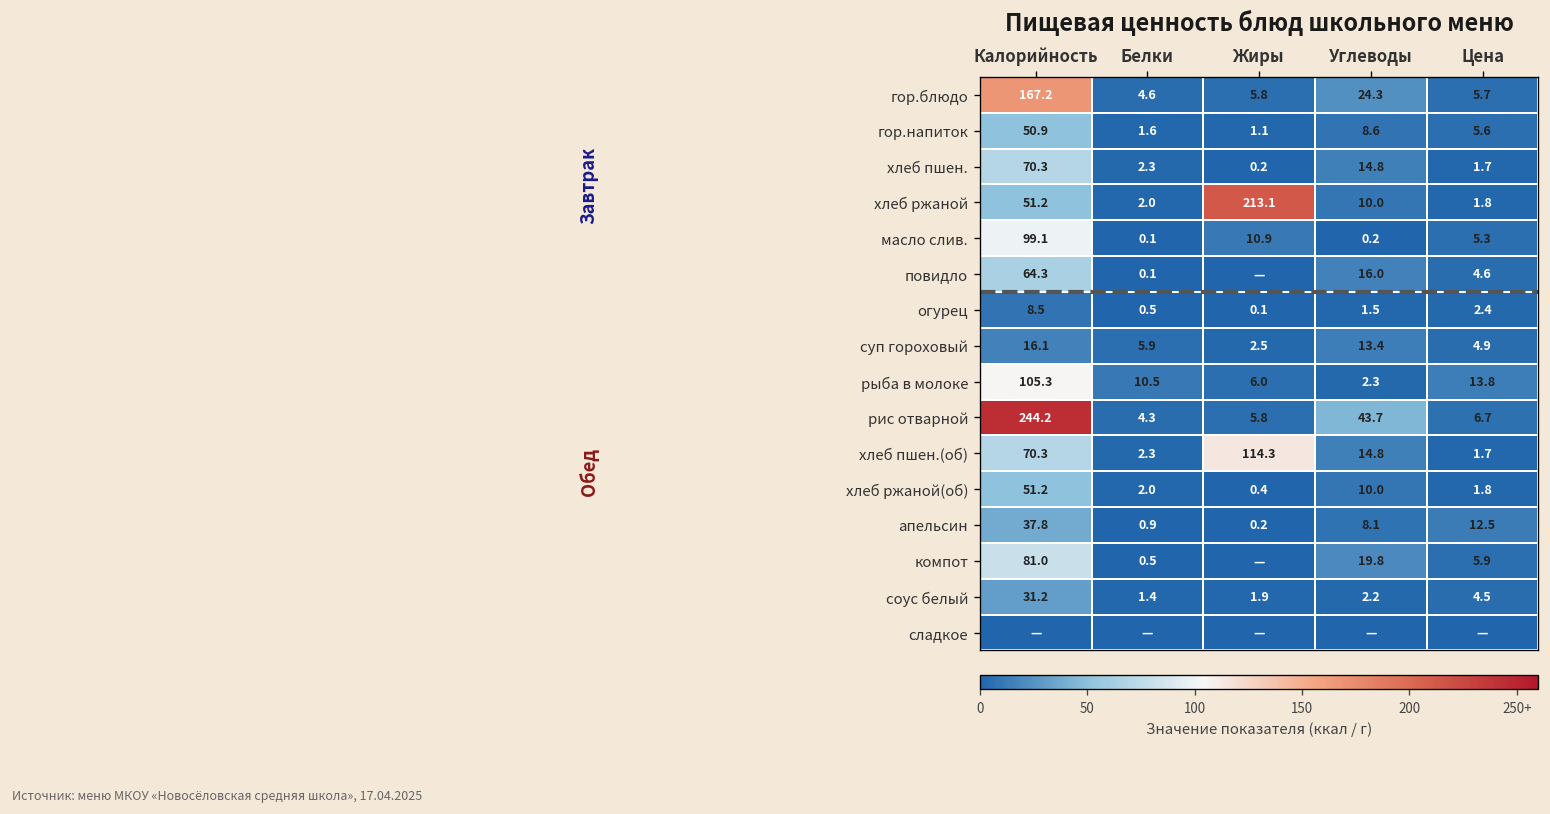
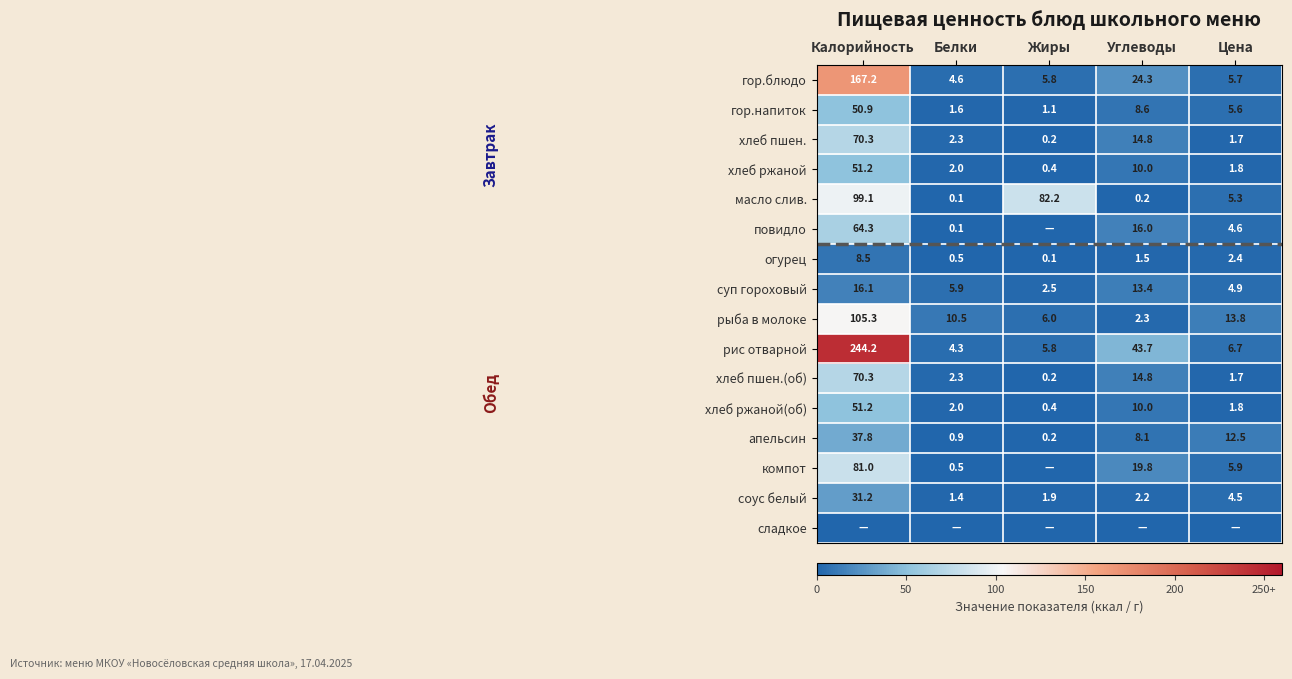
  {
    "гор.блюдо": {
      "Калорийность": 167.2,
      "Белки": 4.6,
      "Жиры": 5.8,
      "Углеводы": 24.3,
      "Цена": 5.7
    },
    "гор.напиток": {
      "Калорийность": 50.9,
      "Белки": 1.6,
      "Жиры": 1.1,
      "Углеводы": 8.6,
      "Цена": 5.6
    },
    "хлеб пшен.": {
      "Калорийность": 70.3,
      "Белки": 2.3,
      "Жиры": 0.2,
      "Углеводы": 14.8,
      "Цена": 1.7
    },
    "хлеб ржаной": {
      "Калорийность": 51.2,
      "Белки": 2.0,
-     "Жиры": 213.1,
+     "Жиры": 0.4,
      "Углеводы": 10.0,
      "Цена": 1.8
    },
    "масло слив.": {
      "Калорийность": 99.1,
      "Белки": 0.1,
-     "Жиры": 10.9,
+     "Жиры": 82.2,
      "Углеводы": 0.2,
      "Цена": 5.3
    },
    "повидло": {
      "Калорийность": 64.3,
      "Белки": 0.1,
      "Углеводы": 16.0,
      "Цена": 4.6
    },
    "огурец": {
      "Калорийность": 8.5,
      "Белки": 0.5,
      "Жиры": 0.1,
      "Углеводы": 1.5,
      "Цена": 2.4
    },
    "суп гороховый": {
      "Калорийность": 16.1,
      "Белки": 5.9,
      "Жиры": 2.5,
      "Углеводы": 13.4,
      "Цена": 4.9
    },
    "рыба в молоке": {
      "Калорийность": 105.3,
      "Белки": 10.5,
      "Жиры": 6.0,
      "Углеводы": 2.3,
      "Цена": 13.8
    },
    "рис отварной": {
      "Калорийность": 244.2,
      "Белки": 4.3,
      "Жиры": 5.8,
      "Углеводы": 43.7,
      "Цена": 6.7
    },
    "хлеб пшен.(об)": {
      "Калорийность": 70.3,
      "Белки": 2.3,
-     "Жиры": 114.3,
+     "Жиры": 0.2,
      "Углеводы": 14.8,
      "Цена": 1.7
    },
    "хлеб ржаной(об)": {
      "Калорийность": 51.2,
      "Белки": 2.0,
      "Жиры": 0.4,
      "Углеводы": 10.0,
      "Цена": 1.8
    },
    "апельсин": {
      "Калорийность": 37.8,
      "Белки": 0.9,
      "Жиры": 0.2,
      "Углеводы": 8.1,
      "Цена": 12.5
    },
    "компот": {
      "Калорийность": 81.0,
      "Белки": 0.5,
      "Углеводы": 19.8,
      "Цена": 5.9
    },
    "соус белый": {
      "Калорийность": 31.2,
      "Белки": 1.4,
      "Жиры": 1.9,
      "Углеводы": 2.2,
      "Цена": 4.5
    }
  }
